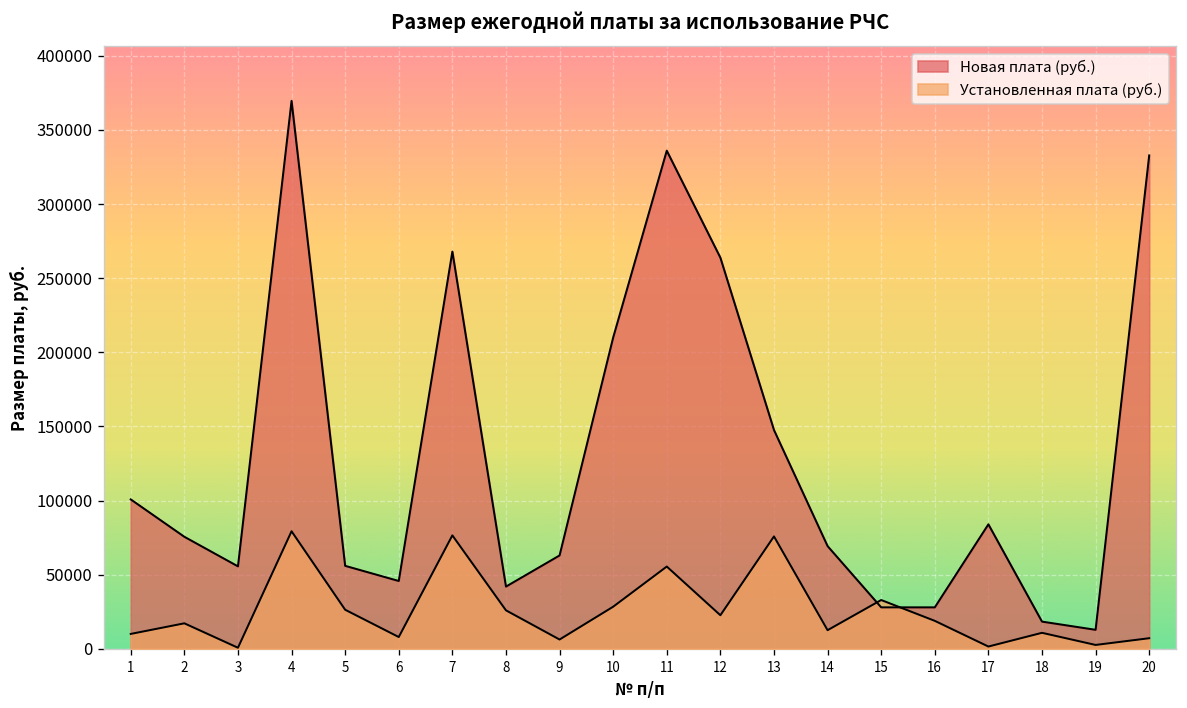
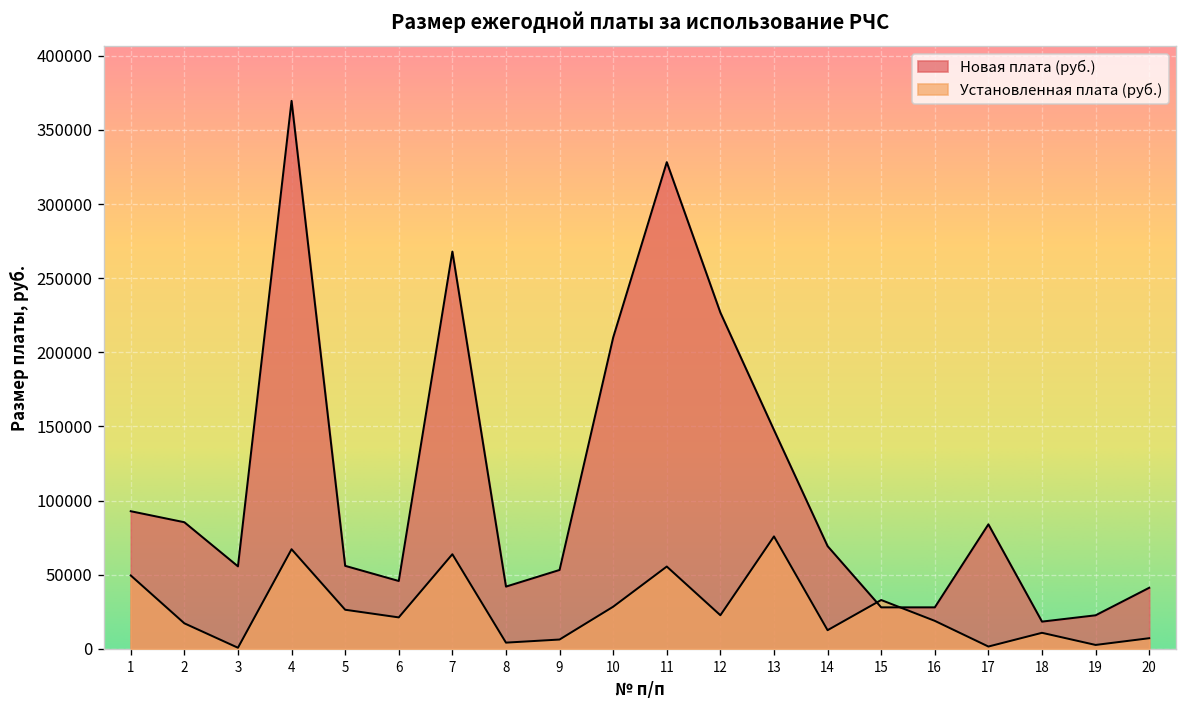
  {
    "Новая плата (руб.)": {
-     "1": 101000,
-     "2": 76000,
+     "1": 93000,
+     "2": 85000,
      "3": 56000,
      "4": 370000,
      "5": 56000,
      "6": 46000,
      "7": 268000,
      "8": 42000,
-     "9": 63000,
+     "9": 53000,
      "10": 210000,
-     "11": 336000,
-     "12": 264000,
+     "11": 328000,
+     "12": 227000,
      "13": 148000,
      "14": 69000,
      "15": 28000,
      "16": 28000,
      "17": 84000,
      "18": 18000,
-     "19": 13000,
-     "20": 333000
+     "19": 23000,
+     "20": 41000
    },
    "Установленная плата (руб.)": {
-     "1": 10000,
+     "1": 50000,
      "2": 17000,
      "3": 1000,
-     "4": 79000,
+     "4": 67000,
      "5": 26000,
-     "6": 8000,
-     "7": 77000,
-     "8": 26000,
+     "6": 21000,
+     "7": 64000,
+     "8": 4000,
      "9": 6000,
      "10": 28000,
      "11": 56000,
      "12": 23000,
      "13": 76000,
      "14": 13000,
      "15": 33000,
      "16": 19000,
      "17": 2000,
      "18": 11000,
      "19": 3000,
      "20": 7000
    }
  }
